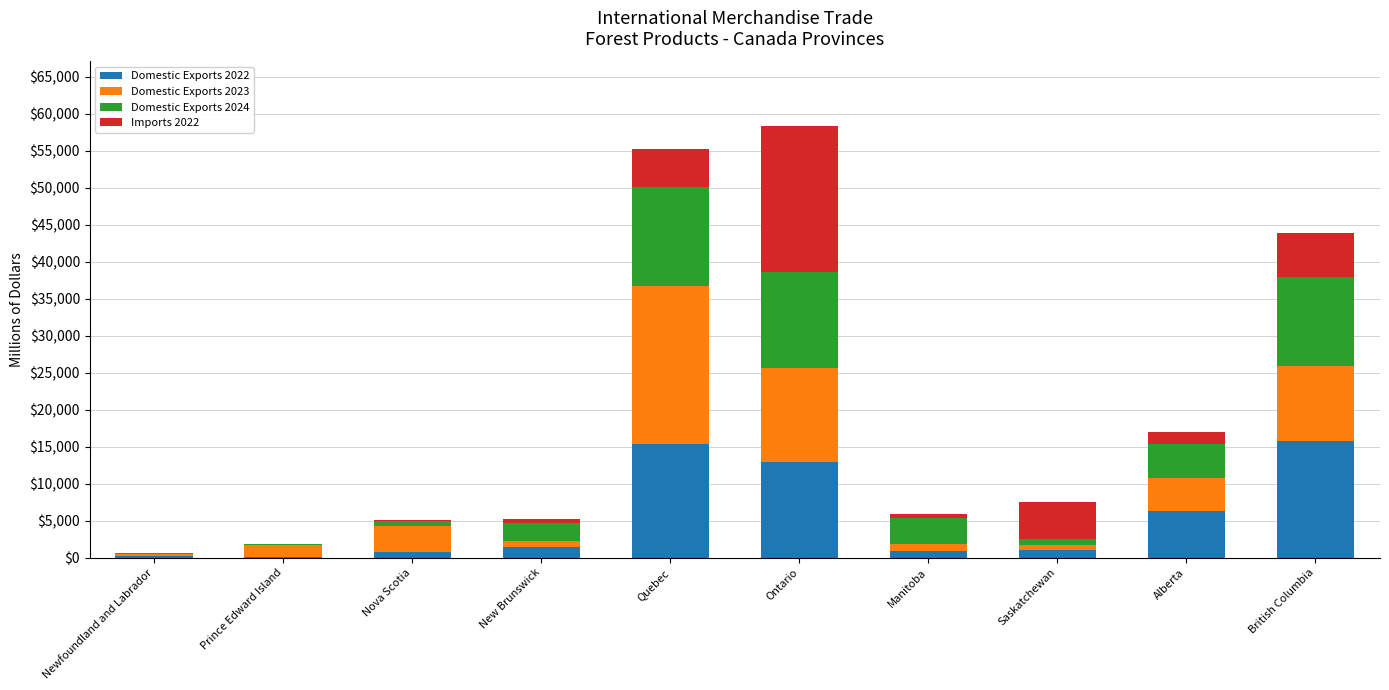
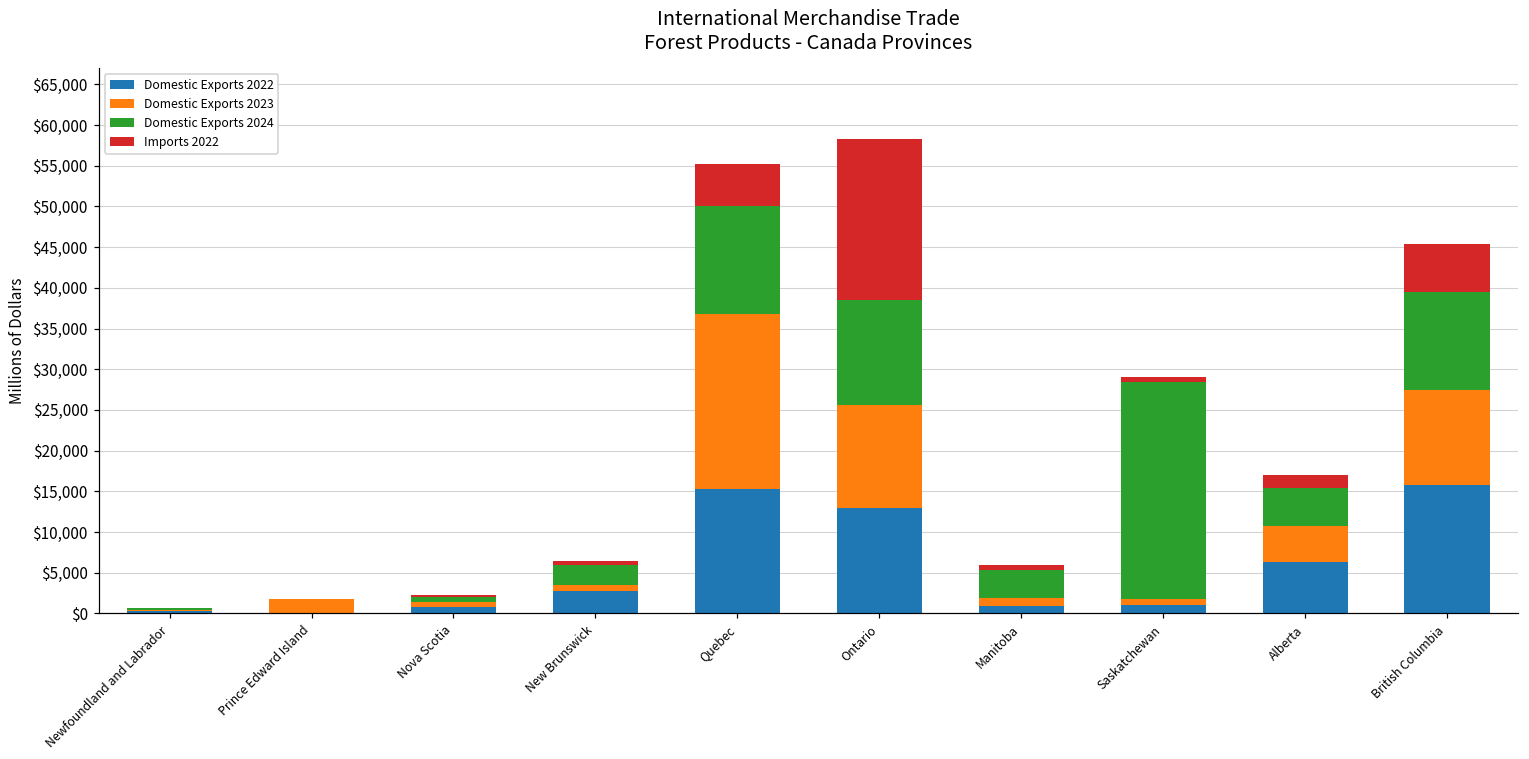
  {
    "Domestic Exports 2022": {
      "Nova Scotia": "$1,000",
-     "New Brunswick": "$1,000",
+     "New Brunswick": "$3,000",
      "Quebec": "$15,000",
      "Ontario": "$13,000",
      "Manitoba": "$1,000",
      "Saskatchewan": "$1,000",
      "Alberta": "$6,000",
      "British Columbia": "$16,000"
    },
    "Domestic Exports 2023": {
      "Prince Edward Island": "$2,000",
-     "Nova Scotia": "$3,000",
+     "Nova Scotia": "$1,000",
      "New Brunswick": "$1,000",
      "Quebec": "$21,000",
      "Ontario": "$13,000",
      "Manitoba": "$1,000",
      "Saskatchewan": "$1,000",
      "Alberta": "$4,000",
-     "British Columbia": "$10,000"
+     "British Columbia": "$12,000"
    },
    "Domestic Exports 2024": {
      "Nova Scotia": "$1,000",
      "New Brunswick": "$2,000",
      "Quebec": "$13,000",
      "Ontario": "$13,000",
      "Manitoba": "$4,000",
-     "Saskatchewan": "$1,000",
+     "Saskatchewan": "$27,000",
      "Alberta": "$5,000",
      "British Columbia": "$12,000"
    },
    "Imports 2022": {
      "New Brunswick": "$1,000",
      "Quebec": "$5,000",
      "Ontario": "$20,000",
      "Manitoba": "$1,000",
-     "Saskatchewan": "$5,000",
+     "Saskatchewan": "$1,000",
      "Alberta": "$2,000",
      "British Columbia": "$6,000"
    }
  }
